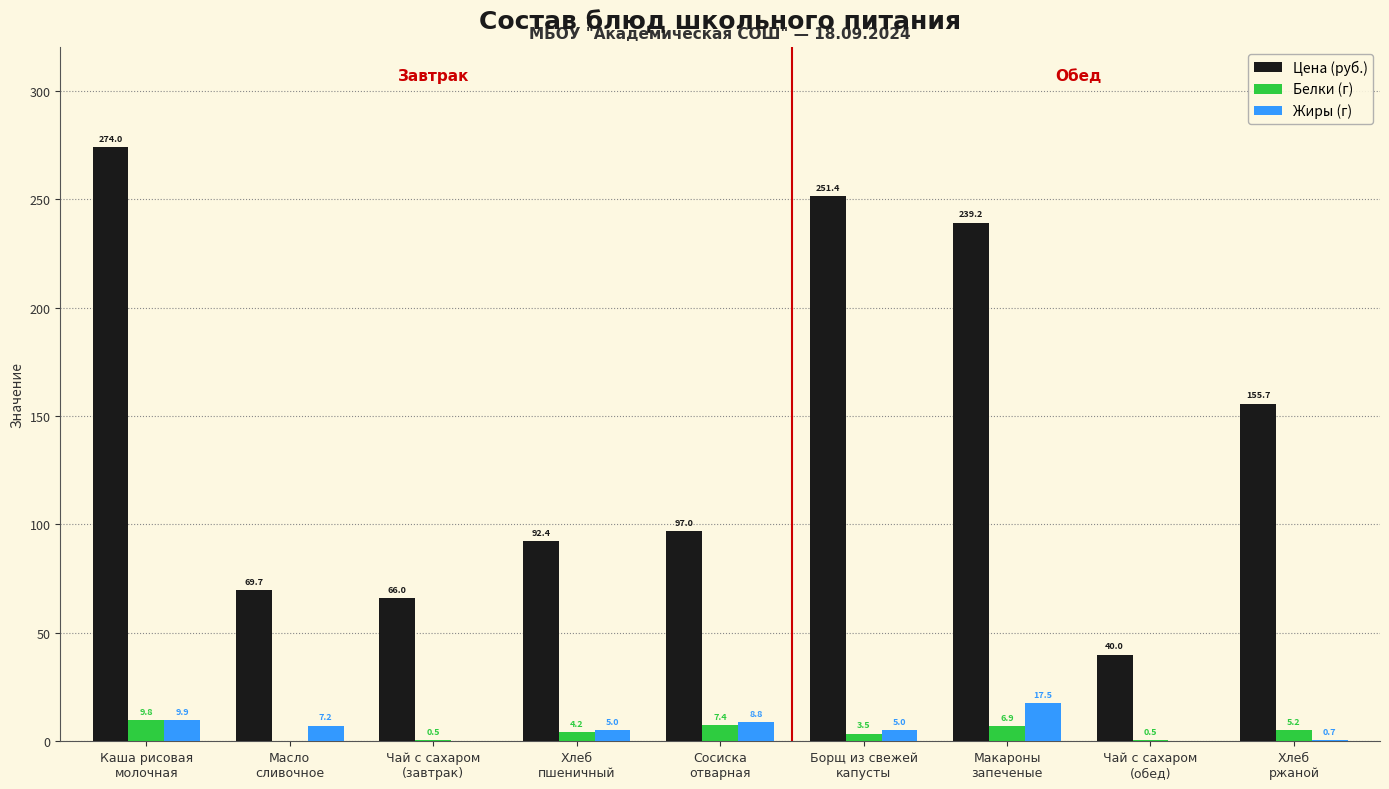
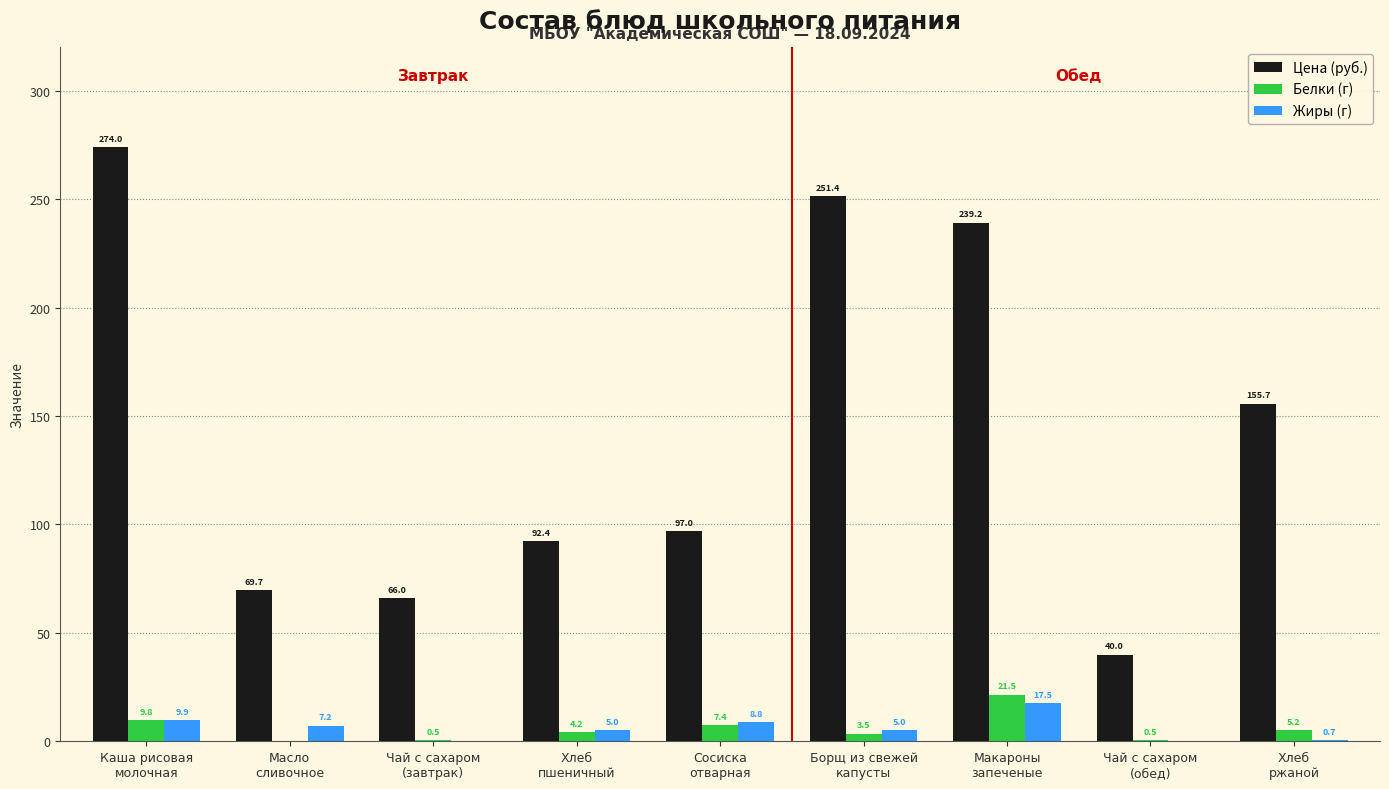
  {
    "Цена (руб.)": {
      "Каша рисовая молочная": 274.0,
      "Масло сливочное": 69.7,
      "Чай с сахаром (завтрак)": 66.0,
      "Хлеб пшеничный": 92.4,
      "Сосиска отварная": 97.0,
      "Борщ из свежей капусты": 251.4,
      "Макароны запеченые": 239.2,
      "Чай с сахаром (обед)": 40.0,
      "Хлеб ржаной": 155.7
    },
    "Белки (г)": {
      "Каша рисовая молочная": 9.8,
      "Чай с сахаром (завтрак)": 0.5,
      "Хлеб пшеничный": 4.2,
      "Сосиска отварная": 7.4,
      "Борщ из свежей капусты": 3.5,
-     "Макароны запеченые": 6.9,
+     "Макароны запеченые": 21.5,
      "Чай с сахаром (обед)": 0.5,
      "Хлеб ржаной": 5.2
    },
    "Жиры (г)": {
      "Каша рисовая молочная": 9.9,
      "Масло сливочное": 7.2,
      "Хлеб пшеничный": 5.0,
      "Сосиска отварная": 8.8,
      "Борщ из свежей капусты": 5.0,
      "Макароны запеченые": 17.5,
      "Хлеб ржаной": 0.7
    }
  }
